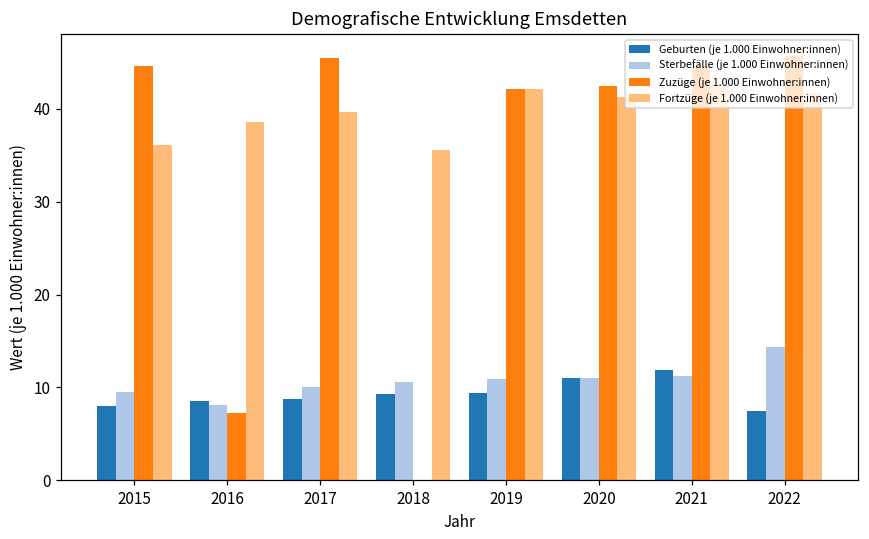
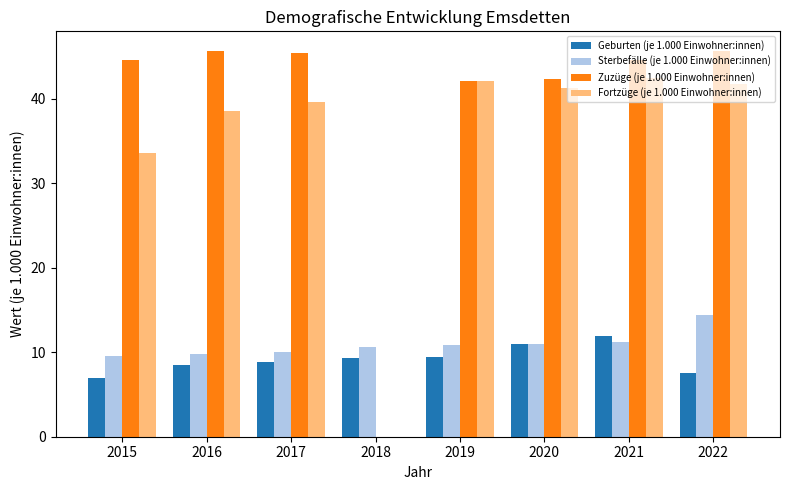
  {
    "Geburten (je 1.000 Einwohner:innen)": {
-     "2015": 8,
+     "2015": 7,
      "2016": 9,
      "2017": 9,
      "2018": 9,
      "2019": 9,
      "2020": 11,
      "2021": 12,
      "2022": 8
    },
    "Sterbefälle (je 1.000 Einwohner:innen)": {
      "2015": 10,
-     "2016": 8,
+     "2016": 10,
      "2017": 10,
      "2018": 11,
      "2019": 11,
      "2020": 11,
      "2021": 11,
      "2022": 14
    },
    "Zuzüge (je 1.000 Einwohner:innen)": {
      "2015": 45,
-     "2016": 7,
+     "2016": 46,
      "2017": 45,
      "2018": 0,
      "2019": 42,
      "2020": 42
    },
    "Fortzüge (je 1.000 Einwohner:innen)": {
-     "2015": 36,
+     "2015": 34,
      "2016": 39,
      "2017": 40,
-     "2018": 36,
+     "2018": 0,
      "2019": 42
    }
  }
